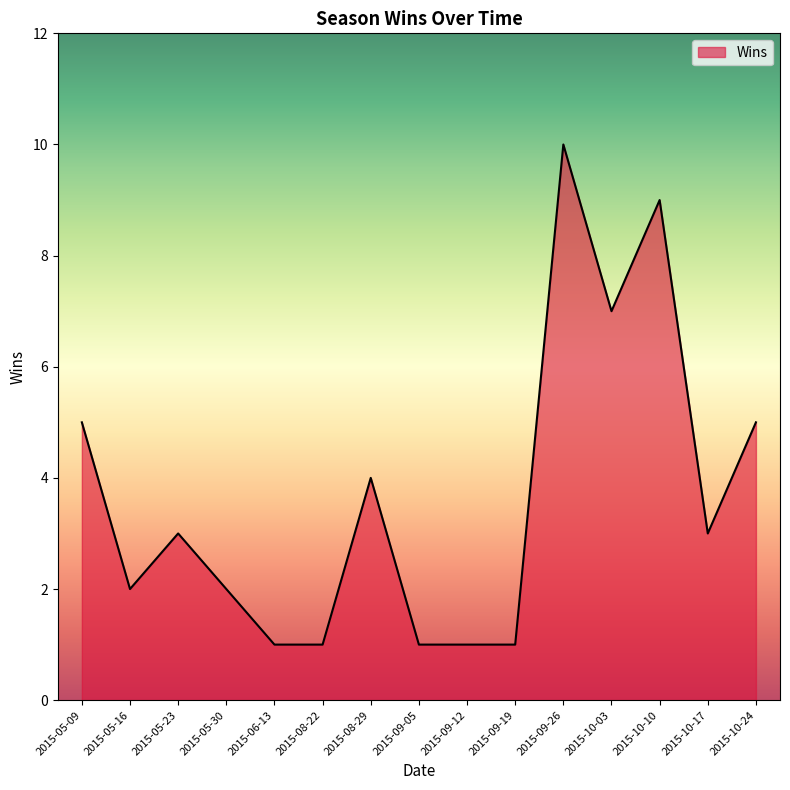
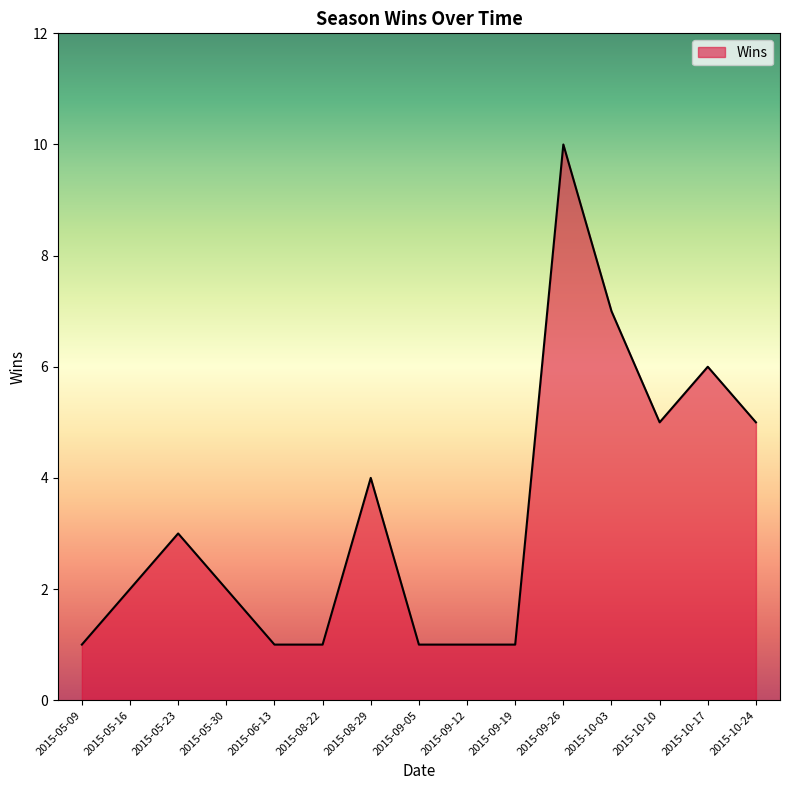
  {
-   "2015-05-09": 5,
+   "2015-05-09": 1,
    "2015-05-16": 2,
    "2015-05-23": 3,
    "2015-05-30": 2,
    "2015-06-13": 1,
    "2015-08-22": 1,
    "2015-08-29": 4,
    "2015-09-05": 1,
    "2015-09-12": 1,
    "2015-09-19": 1,
    "2015-09-26": 10,
    "2015-10-03": 7,
-   "2015-10-10": 9,
-   "2015-10-17": 3,
+   "2015-10-10": 5,
+   "2015-10-17": 6,
    "2015-10-24": 5
  }
